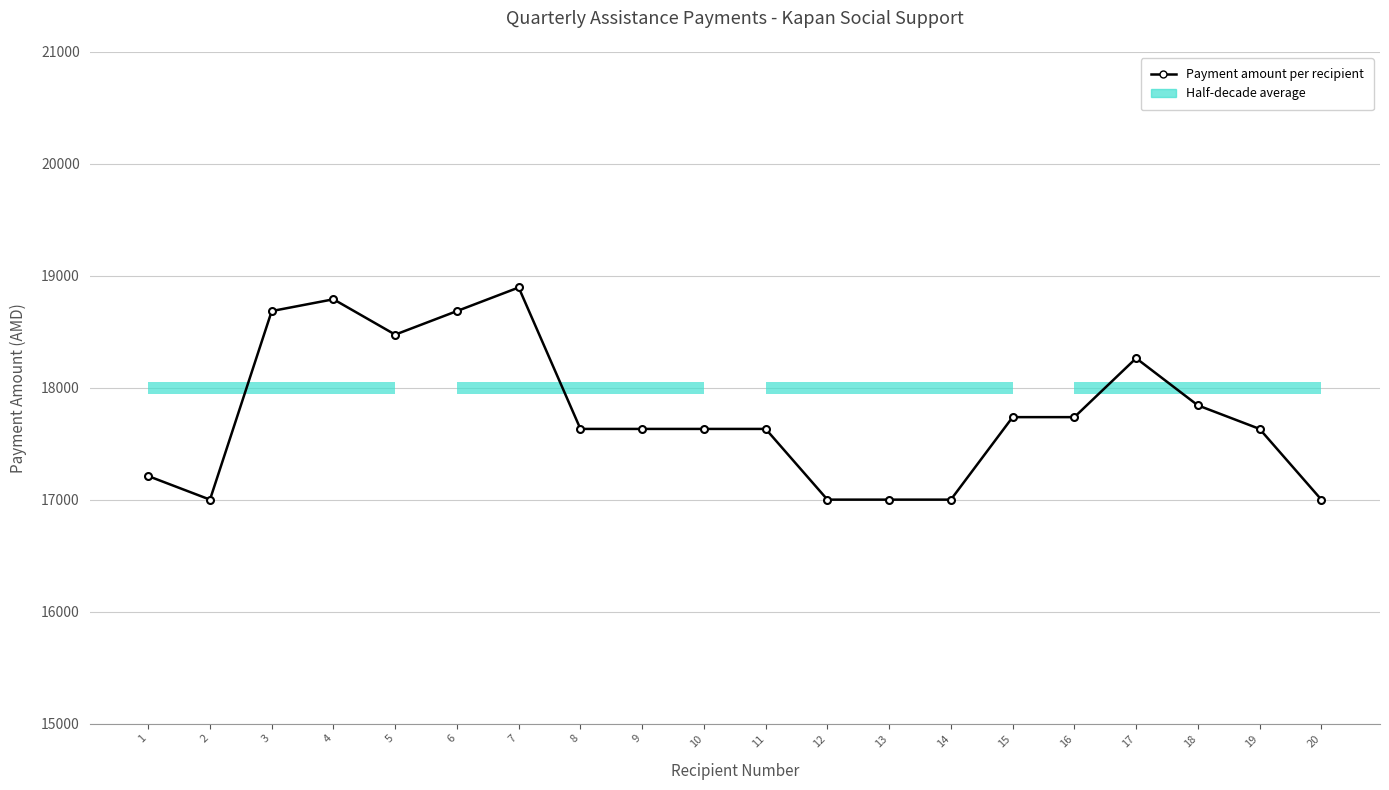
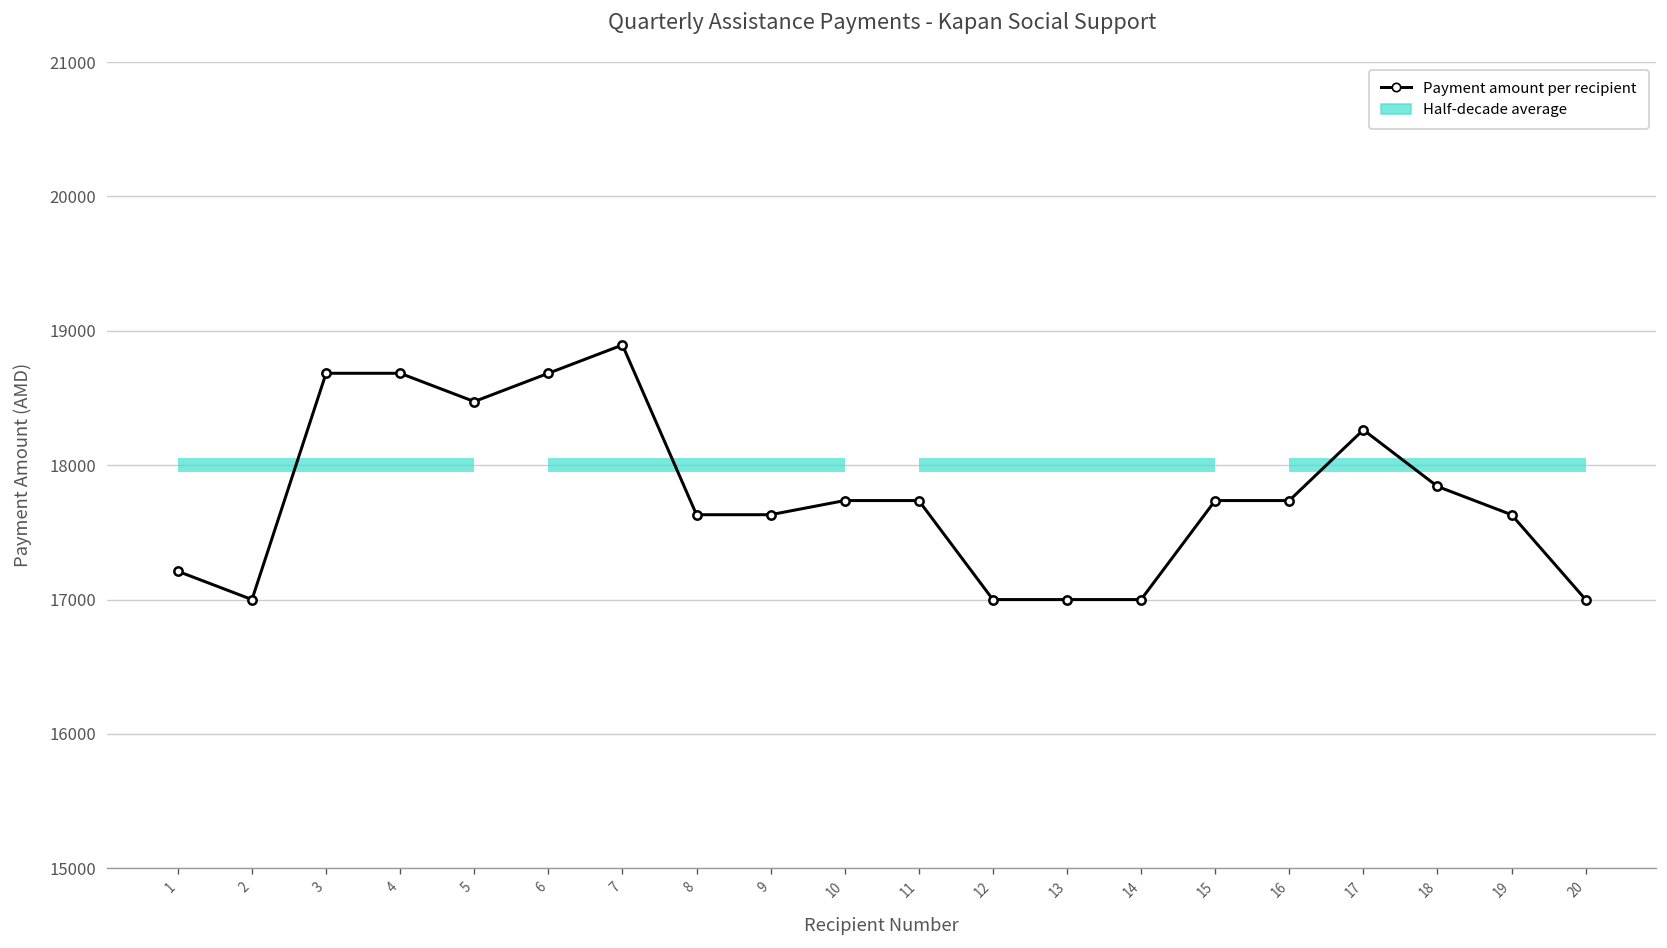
  {
    "Payment amount per recipient": {
      "1": 17210,
      "2": 17000,
      "3": 18680,
-     "4": 18790,
+     "4": 18680,
      "5": 18470,
      "6": 18680,
      "7": 18890,
      "8": 17630,
      "9": 17630,
-     "10": 17630,
-     "11": 17630,
+     "10": 17740,
+     "11": 17740,
      "12": 17000,
      "13": 17000,
      "14": 17000,
      "15": 17740,
      "16": 17740,
      "17": 18260,
      "18": 17840,
      "19": 17630,
      "20": 17000
    }
  }
